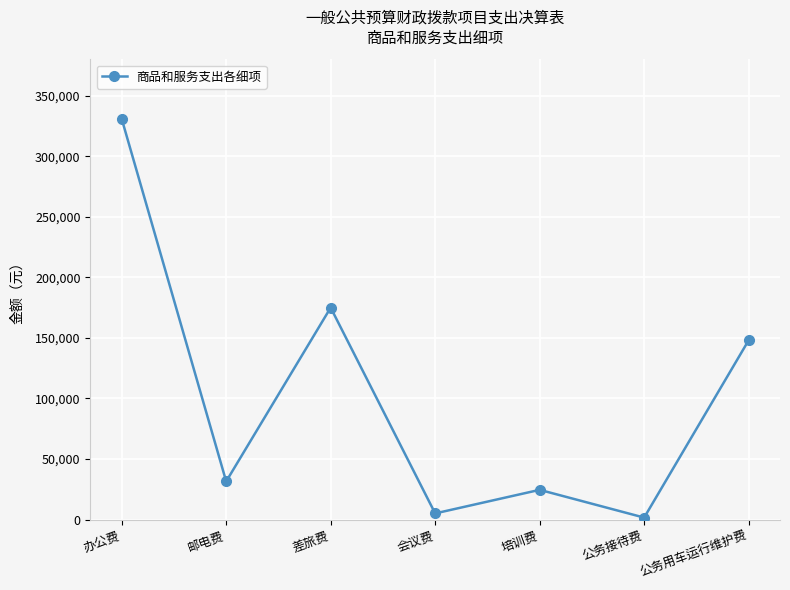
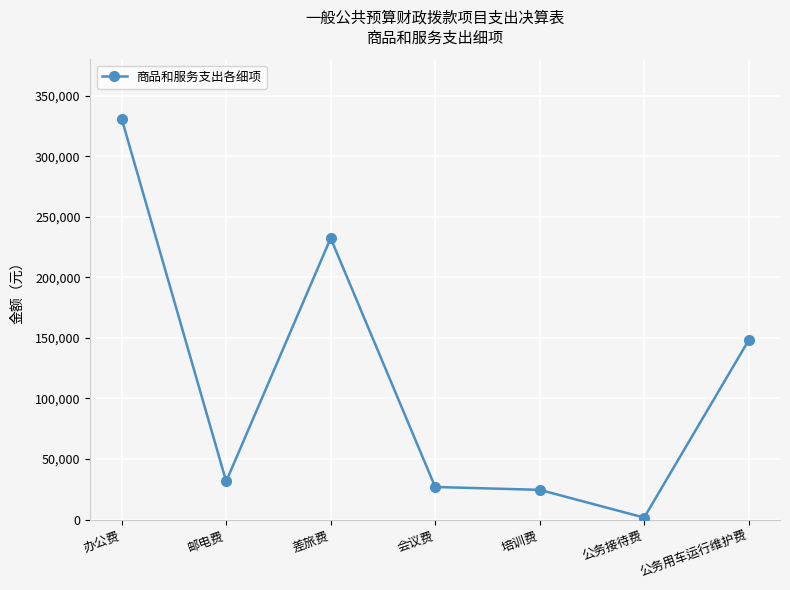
  {
    "办公费": "331,000",
    "邮电费": "32,000",
-   "差旅费": "175,000",
-   "会议费": "5,000",
+   "差旅费": "232,000",
+   "会议费": "27,000",
    "培训费": "25,000",
    "公务接待费": "2,000",
    "公务用车运行维护费": "148,000"
  }
